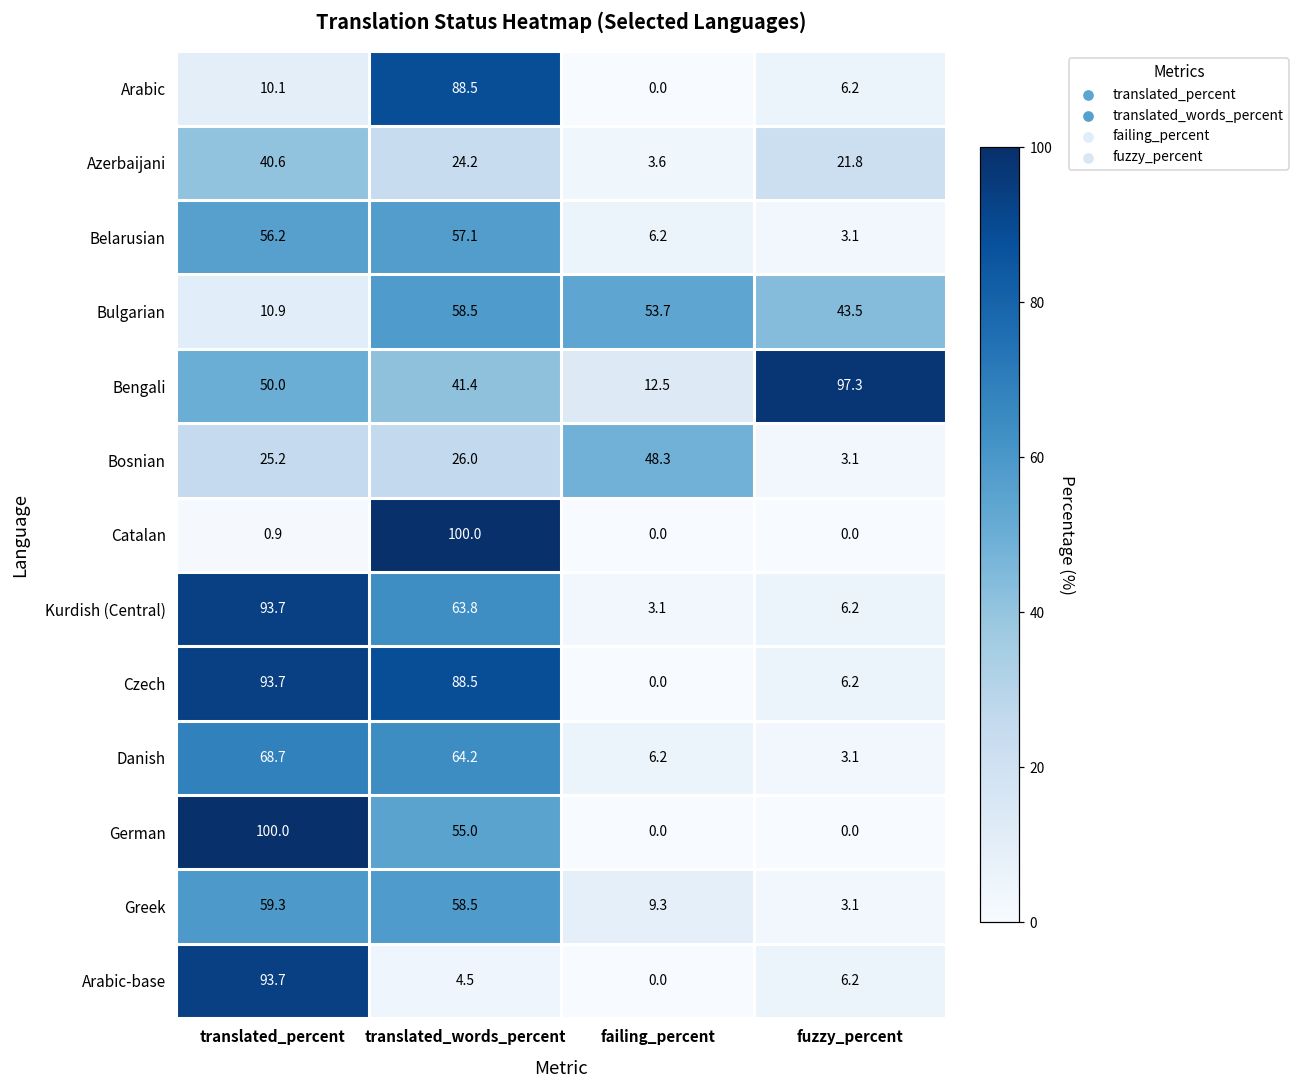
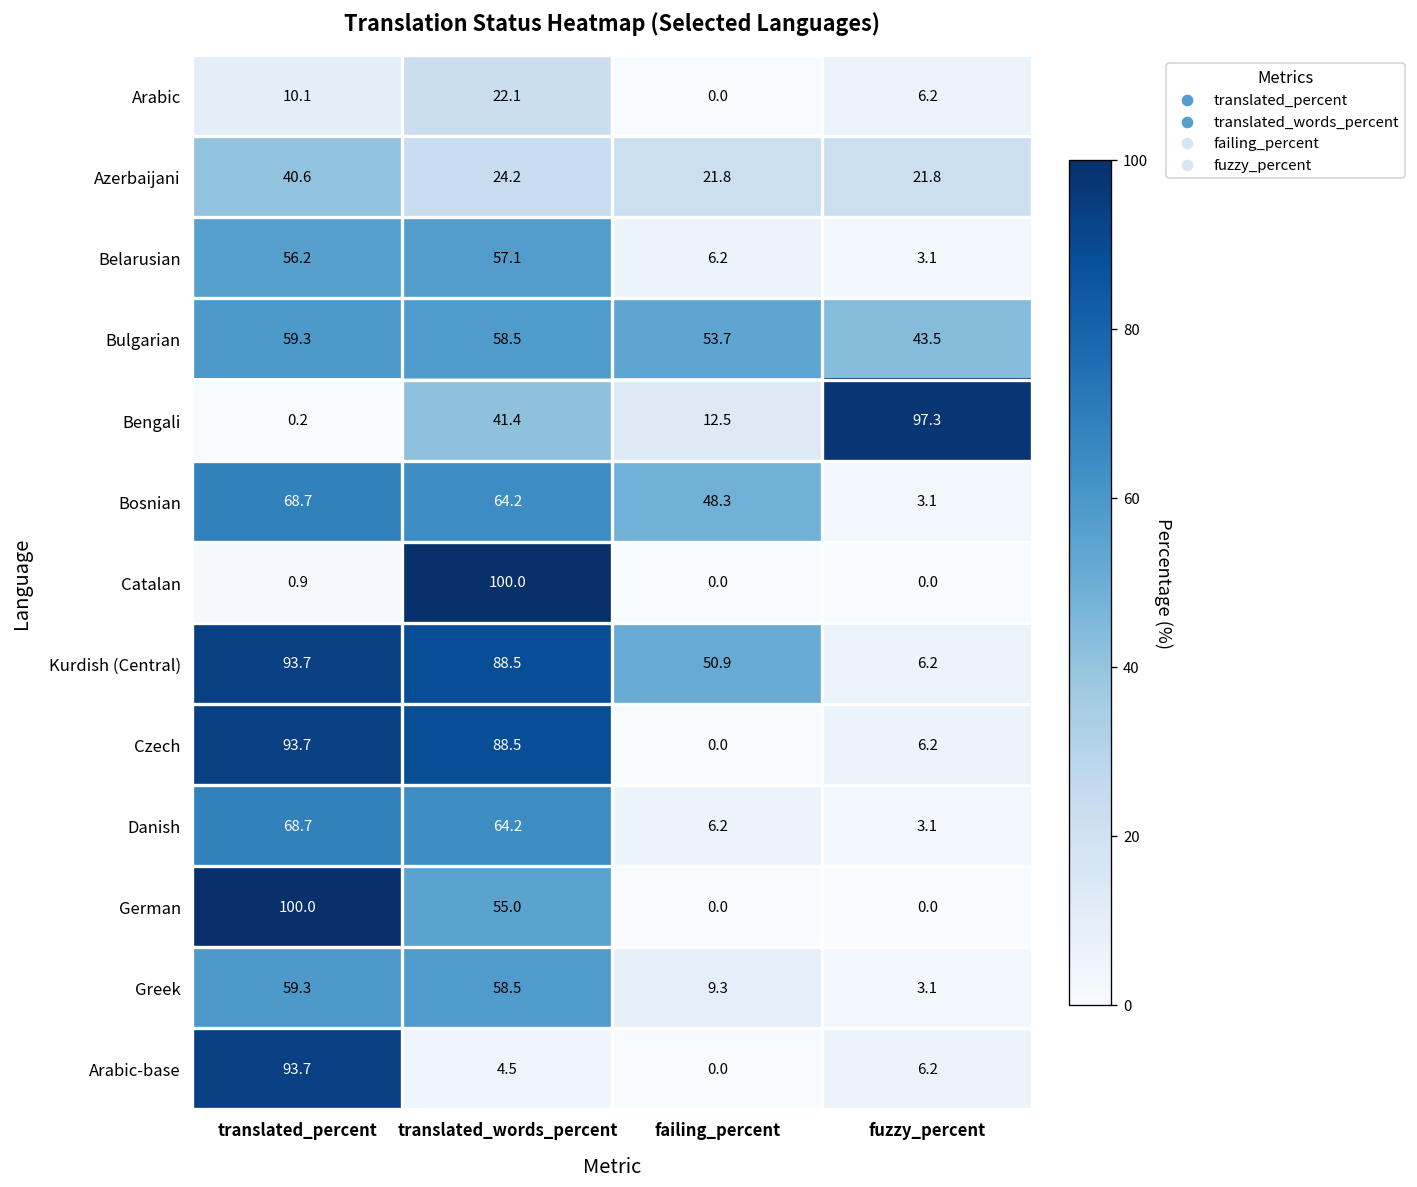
  {
    "Arabic": {
      "translated_percent": 10.1,
-     "translated_words_percent": 88.5,
+     "translated_words_percent": 22.1,
      "failing_percent": 0.0,
      "fuzzy_percent": 6.2
    },
    "Azerbaijani": {
      "translated_percent": 40.6,
      "translated_words_percent": 24.2,
-     "failing_percent": 3.6,
+     "failing_percent": 21.8,
      "fuzzy_percent": 21.8
    },
    "Belarusian": {
      "translated_percent": 56.2,
      "translated_words_percent": 57.1,
      "failing_percent": 6.2,
      "fuzzy_percent": 3.1
    },
    "Bulgarian": {
-     "translated_percent": 10.9,
+     "translated_percent": 59.3,
      "translated_words_percent": 58.5,
      "failing_percent": 53.7,
      "fuzzy_percent": 43.5
    },
    "Bengali": {
-     "translated_percent": 50.0,
+     "translated_percent": 0.2,
      "translated_words_percent": 41.4,
      "failing_percent": 12.5,
      "fuzzy_percent": 97.3
    },
    "Bosnian": {
-     "translated_percent": 25.2,
-     "translated_words_percent": 26.0,
+     "translated_percent": 68.7,
+     "translated_words_percent": 64.2,
      "failing_percent": 48.3,
      "fuzzy_percent": 3.1
    },
    "Catalan": {
      "translated_percent": 0.9,
      "translated_words_percent": 100.0,
      "failing_percent": 0.0,
      "fuzzy_percent": 0.0
    },
    "Kurdish (Central)": {
      "translated_percent": 93.7,
-     "translated_words_percent": 63.8,
-     "failing_percent": 3.1,
+     "translated_words_percent": 88.5,
+     "failing_percent": 50.9,
      "fuzzy_percent": 6.2
    },
    "Czech": {
      "translated_percent": 93.7,
      "translated_words_percent": 88.5,
      "failing_percent": 0.0,
      "fuzzy_percent": 6.2
    },
    "Danish": {
      "translated_percent": 68.7,
      "translated_words_percent": 64.2,
      "failing_percent": 6.2,
      "fuzzy_percent": 3.1
    },
    "German": {
      "translated_percent": 100.0,
      "translated_words_percent": 55.0,
      "failing_percent": 0.0,
      "fuzzy_percent": 0.0
    },
    "Greek": {
      "translated_percent": 59.3,
      "translated_words_percent": 58.5,
      "failing_percent": 9.3,
      "fuzzy_percent": 3.1
    },
    "Arabic-base": {
      "translated_percent": 93.7,
      "translated_words_percent": 4.5,
      "failing_percent": 0.0,
      "fuzzy_percent": 6.2
    }
  }
